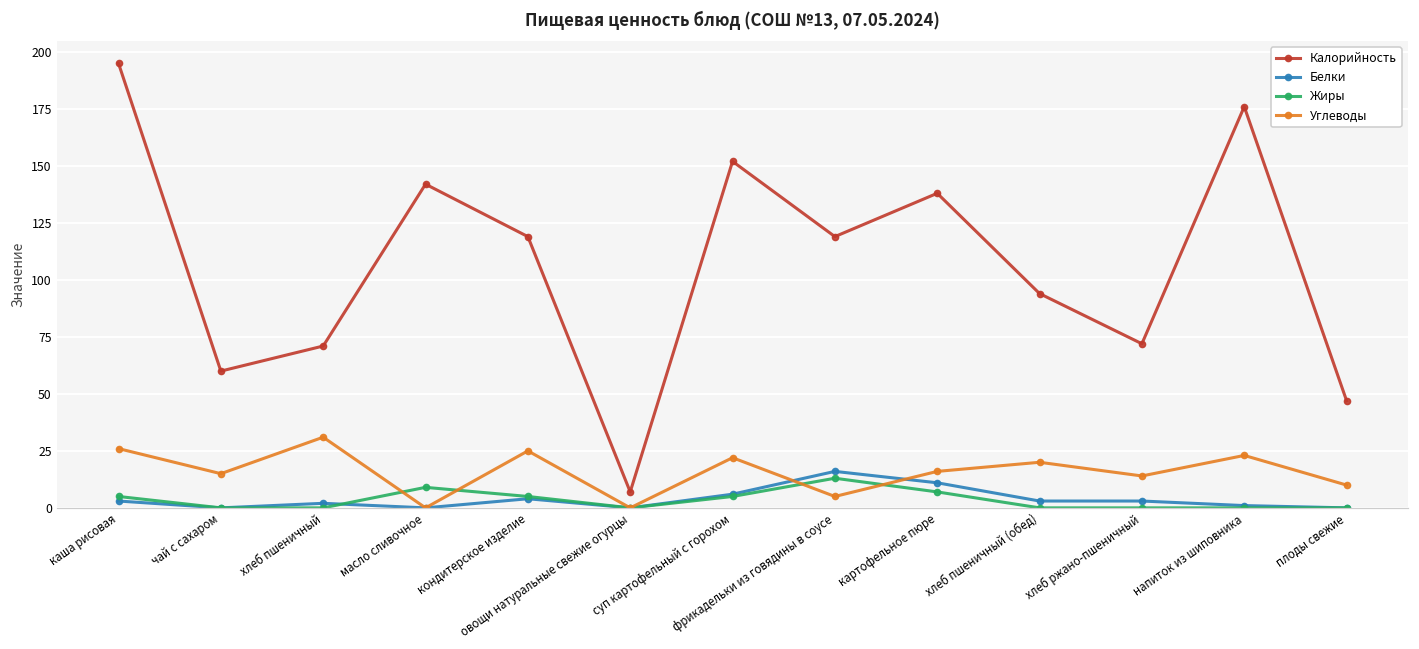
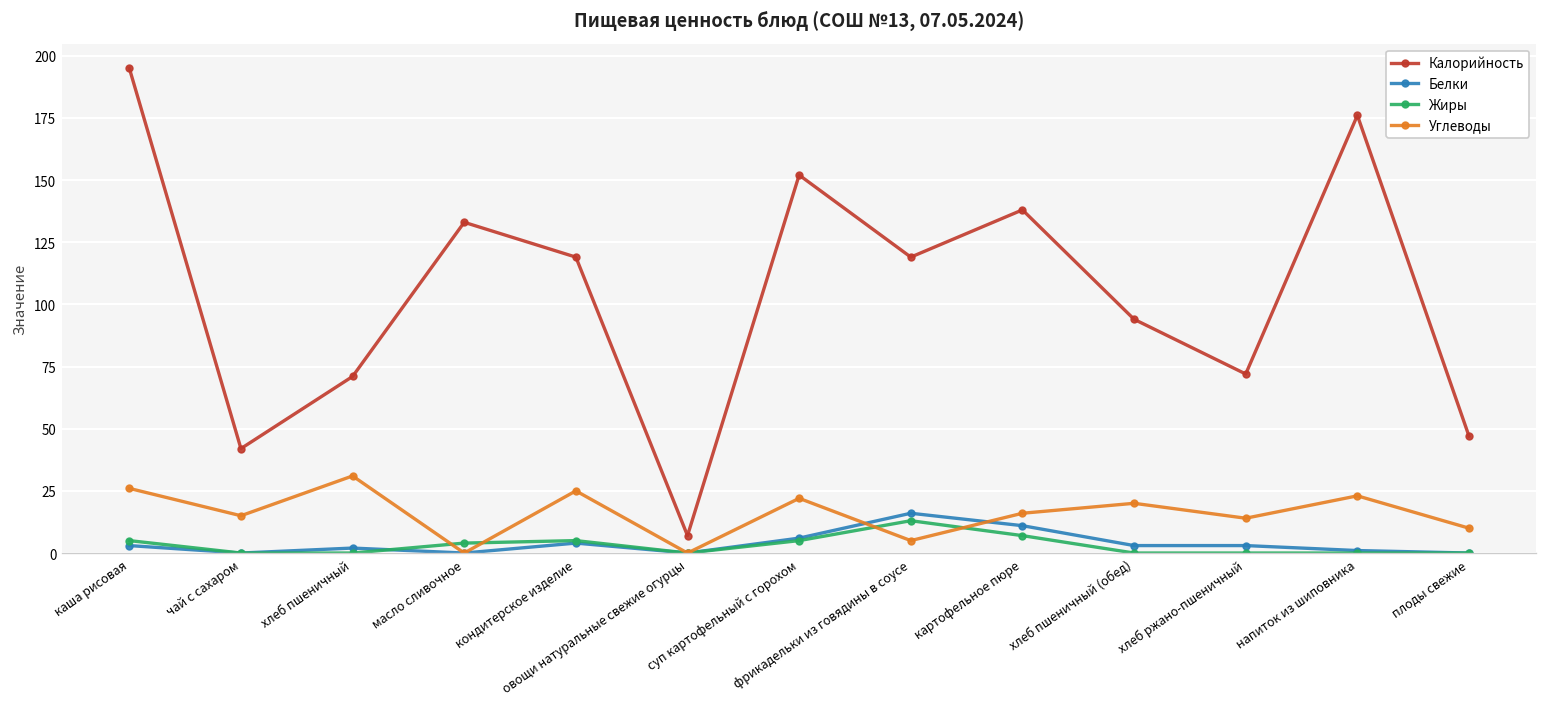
  {
    "Калорийность": {
      "каша рисовая": 195,
-     "чай с сахаром": 60,
+     "чай с сахаром": 42,
      "хлеб пшеничный": 71,
-     "масло сливочное": 142,
+     "масло сливочное": 133,
      "кондитерское изделие": 119,
      "овощи натуральные свежие огурцы": 7,
      "суп картофельный с горохом": 152,
      "фрикадельки из говядины в соусе": 119,
      "картофельное пюре": 138,
      "хлеб пшеничный (обед)": 94,
      "хлеб ржано-пшеничный": 72,
      "напиток из шиповника": 176,
      "плоды свежие": 47
    },
    "Белки": {
      "каша рисовая": 3,
      "хлеб пшеничный": 2,
      "фрикадельки из говядины в соусе": 16,
      "картофельное пюре": 11,
      "хлеб пшеничный (обед)": 3,
      "хлеб ржано-пшеничный": 3
    },
    "Жиры": {
      "каша рисовая": 5,
      "хлеб пшеничный": 0,
-     "масло сливочное": 9,
+     "масло сливочное": 4,
      "фрикадельки из говядины в соусе": 13,
      "картофельное пюре": 7,
      "хлеб пшеничный (обед)": 0,
      "хлеб ржано-пшеничный": 0
    },
    "Углеводы": {
      "каша рисовая": 26,
      "чай с сахаром": 15,
      "хлеб пшеничный": 31,
      "кондитерское изделие": 25,
      "суп картофельный с горохом": 22,
      "фрикадельки из говядины в соусе": 5,
      "картофельное пюре": 16,
      "хлеб пшеничный (обед)": 20,
      "хлеб ржано-пшеничный": 14,
      "напиток из шиповника": 23,
      "плоды свежие": 10
    }
  }
